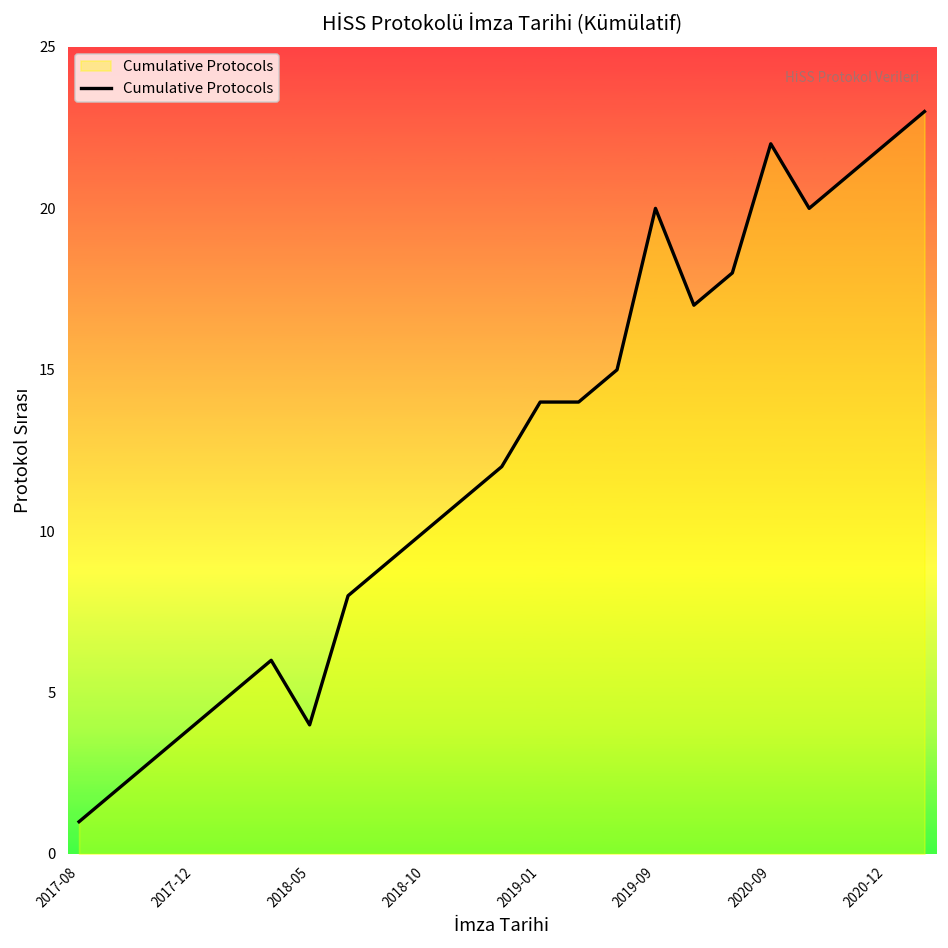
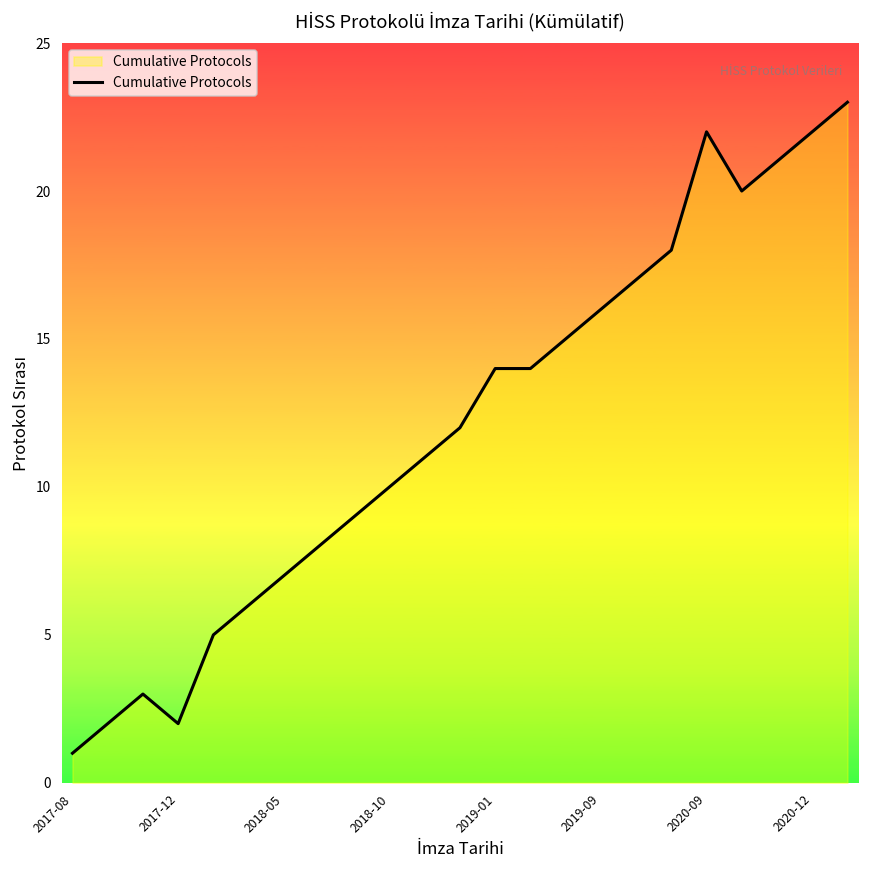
  {
    "2017-08": 1,
-   "2017-12": 4,
-   "2018-05": 4,
+   "2017-12": 2,
+   "2018-05": 7,
    "2018-10": 10,
    "2019-01": 14,
-   "2019-09": 20,
+   "2019-09": 16,
    "2020-09": 22,
    "2020-12": 22
  }
